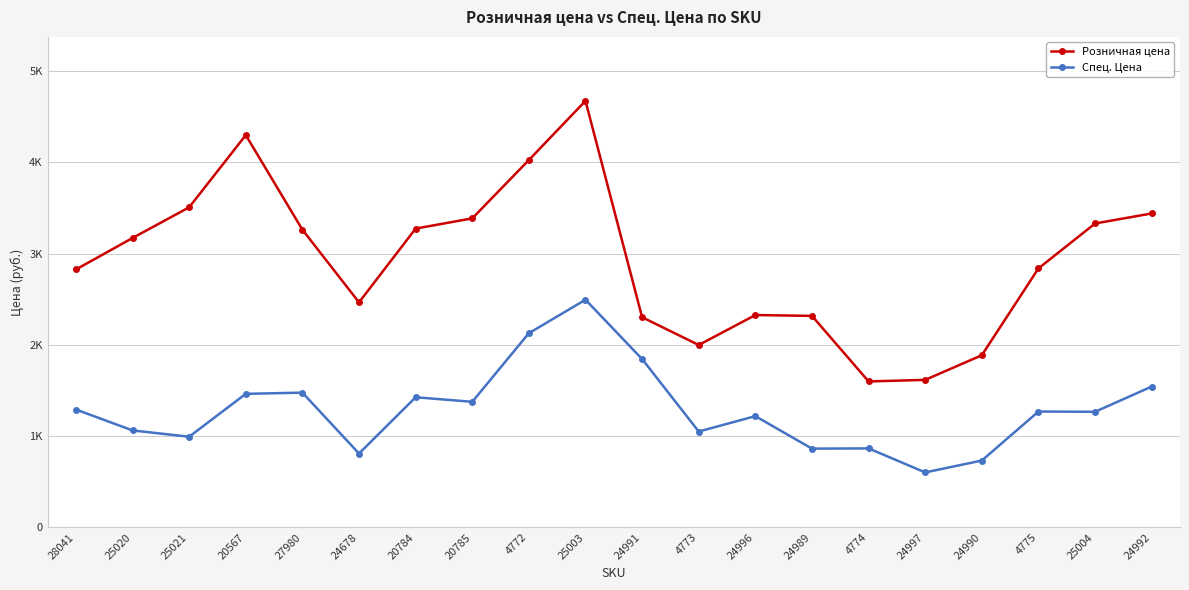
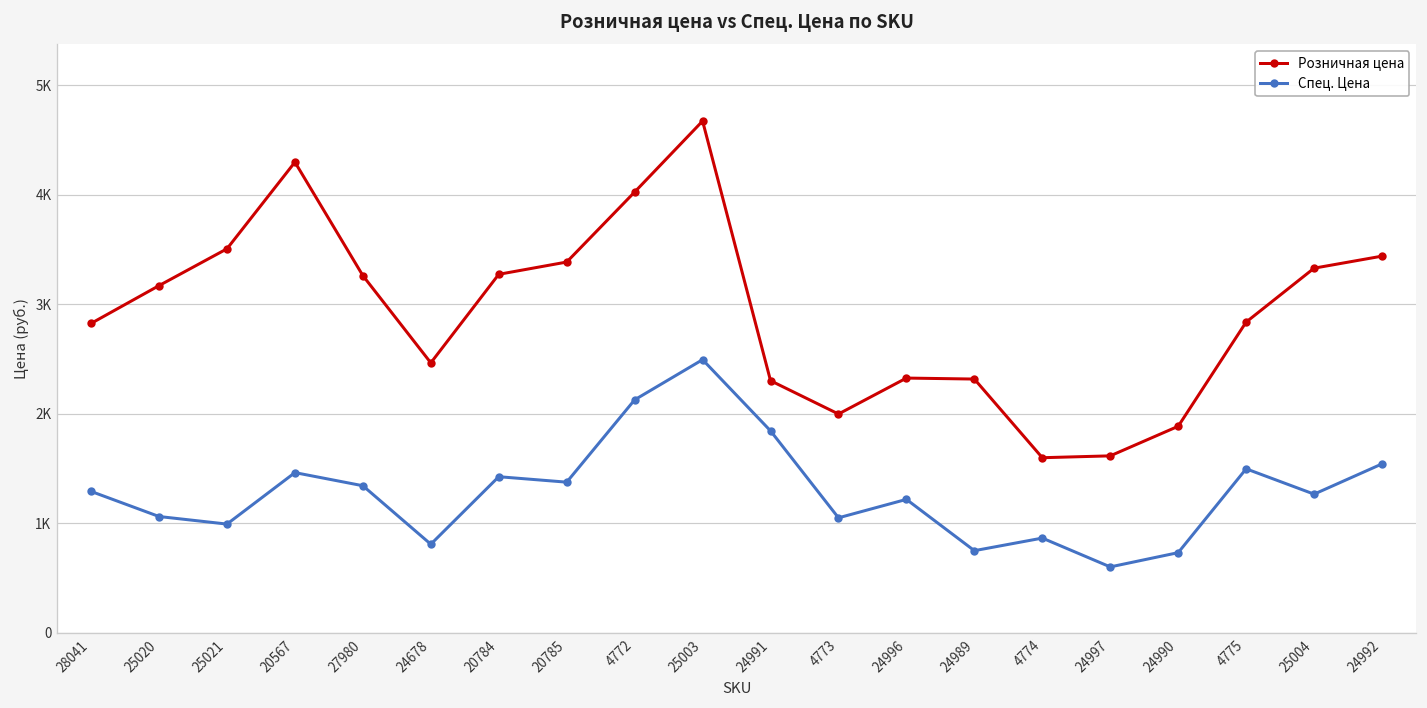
  {
    "Розничная цена": {
      "28041": 2800,
      "25020": 3200,
      "25021": 3500,
      "20567": 4300,
      "27980": 3300,
      "24678": 2500,
      "20784": 3300,
      "20785": 3400,
      "4772": 4000,
      "25003": 4700,
      "24991": 2300,
      "4773": 2000,
      "24996": 2300,
      "24989": 2300,
      "4774": 1600,
      "24997": 1600,
      "24990": 1900,
      "4775": 2800,
      "25004": 3300,
      "24992": 3400
    },
    "Спец. Цена": {
      "28041": 1300,
      "25020": 1100,
      "25021": 1000,
      "20567": 1500,
-     "27980": 1500,
+     "27980": 1300,
      "24678": 800,
      "20784": 1400,
      "20785": 1400,
      "4772": 2100,
      "25003": 2500,
      "24991": 1800,
      "4773": 1100,
      "24996": 1200,
-     "24989": 900,
+     "24989": 800,
      "4774": 900,
      "24997": 600,
      "24990": 700,
-     "4775": 1300,
+     "4775": 1500,
      "25004": 1300,
      "24992": 1500
    }
  }
